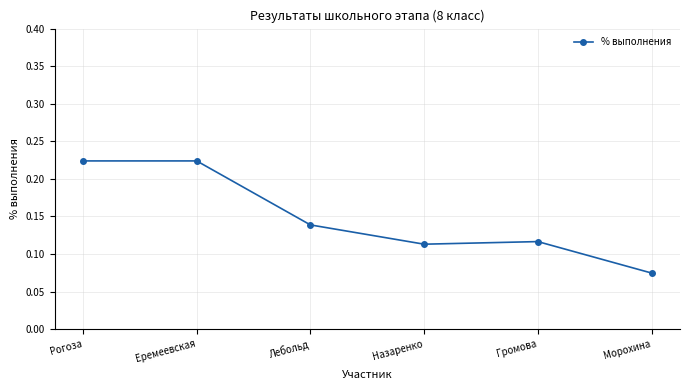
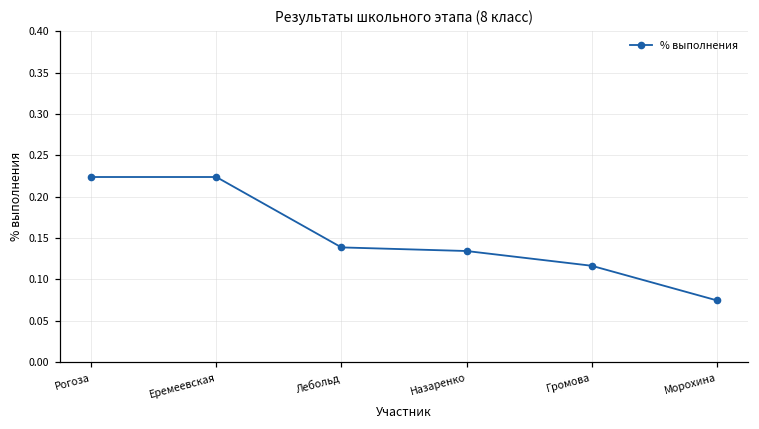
  {
    "Рогоза": 0.22,
    "Еремеевская": 0.22,
    "Лебольд": 0.14,
-   "Назаренко": 0.11,
+   "Назаренко": 0.13,
    "Громова": 0.12,
    "Морохина": 0.07
  }
